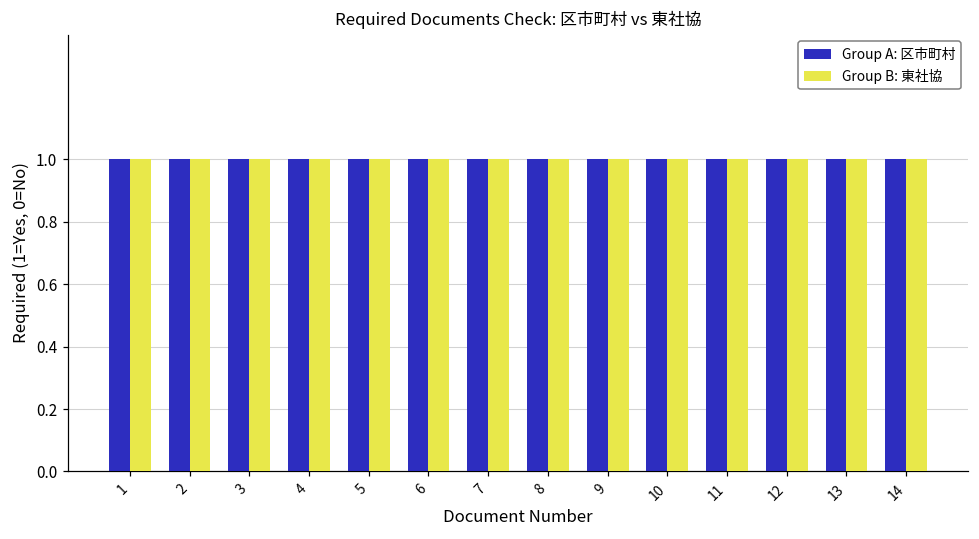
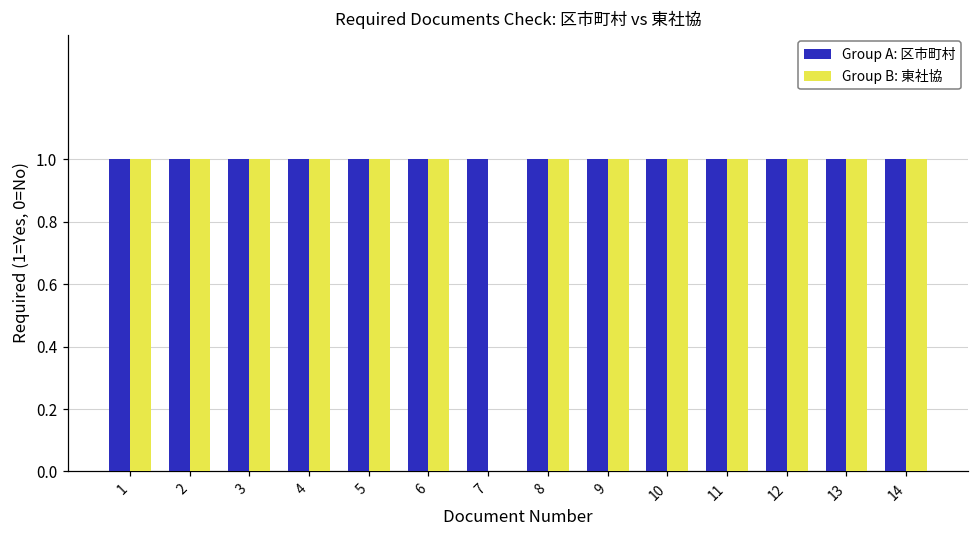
  {
    "Group A: 区市町村": {
      "1": 1,
      "2": 1,
      "3": 1,
      "4": 1,
      "5": 1,
      "6": 1,
      "7": 1,
      "8": 1,
      "9": 1,
      "10": 1,
      "11": 1,
      "12": 1,
      "13": 1,
      "14": 1
    },
    "Group B: 東社協": {
      "1": 1,
      "2": 1,
      "3": 1,
      "4": 1,
      "5": 1,
      "6": 1,
-     "7": 1,
+     "7": 0,
      "8": 1,
      "9": 1,
      "10": 1,
      "11": 1,
      "12": 1,
      "13": 1,
      "14": 1
    }
  }
